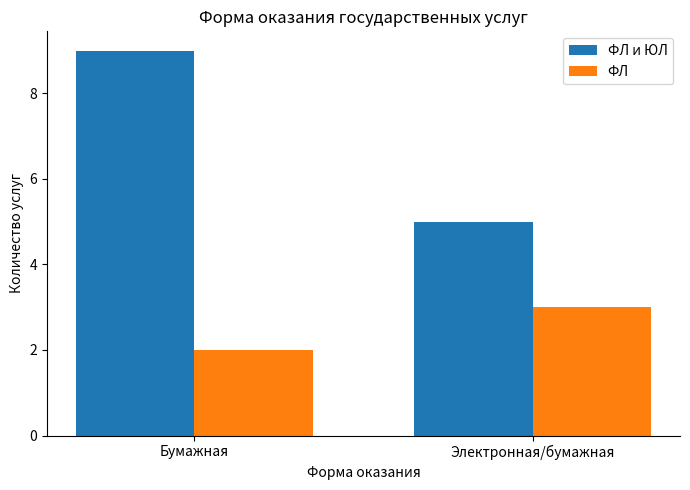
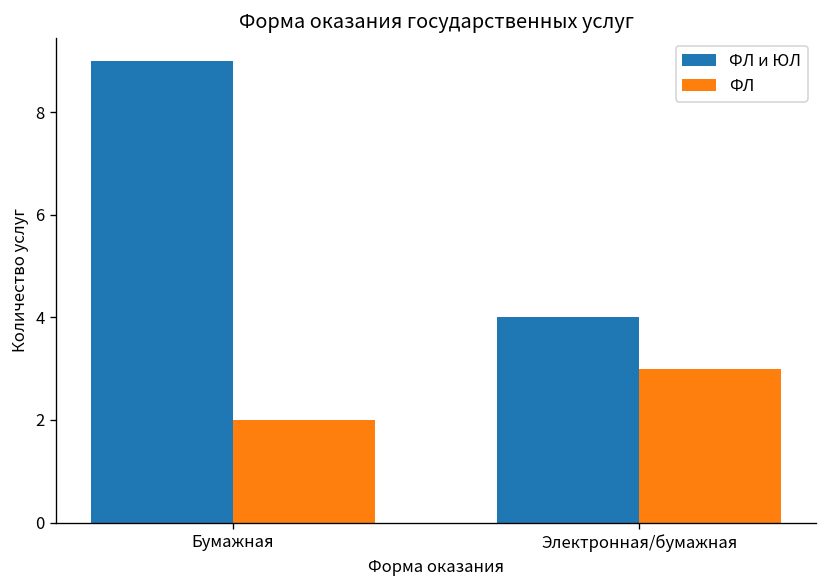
  {
    "ФЛ и ЮЛ": {
      "Бумажная": 9,
-     "Электронная/бумажная": 5
+     "Электронная/бумажная": 4
    },
    "ФЛ": {
      "Бумажная": 2,
      "Электронная/бумажная": 3
    }
  }
